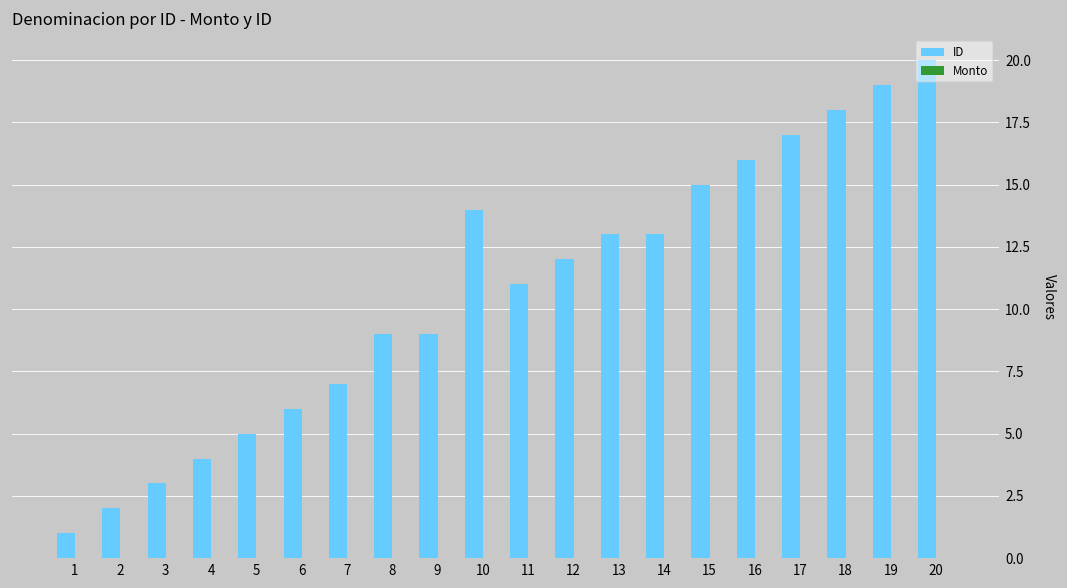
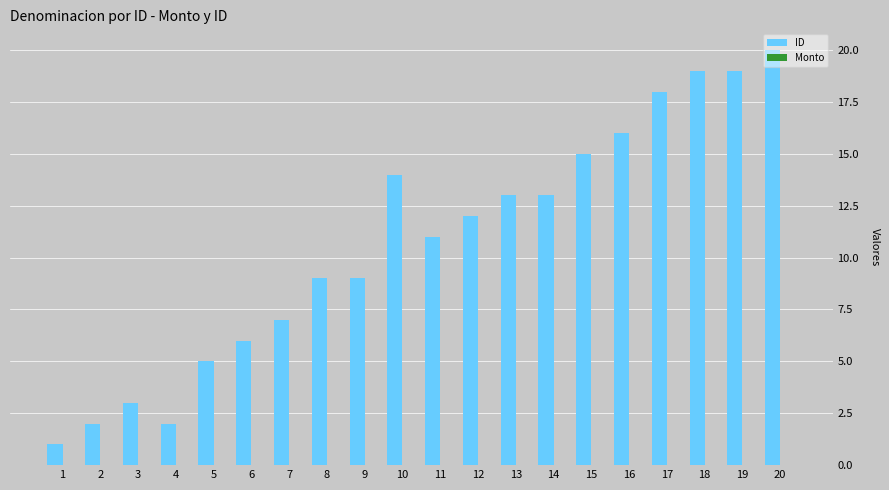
  {
    "ID": {
      "1": 1,
      "2": 2,
      "3": 3,
-     "4": 4,
+     "4": 2,
      "5": 5,
      "6": 6,
      "7": 7,
      "8": 9,
      "9": 9,
      "10": 14,
      "11": 11,
      "12": 12,
      "13": 13,
      "14": 13,
      "15": 15,
      "16": 16,
-     "17": 17,
-     "18": 18,
+     "17": 18,
+     "18": 19,
      "19": 19
    },
    "Monto": {
      "1": 0,
      "2": 0,
      "3": 0,
      "4": 0,
      "5": 0,
      "6": 0,
      "7": 0,
      "8": 0,
      "9": 0,
      "10": 0,
      "11": 0,
      "12": 0,
      "13": 0,
      "14": 0,
      "15": 0,
      "16": 0,
      "17": 0,
      "18": 0,
      "19": 0,
      "20": 0
    }
  }
